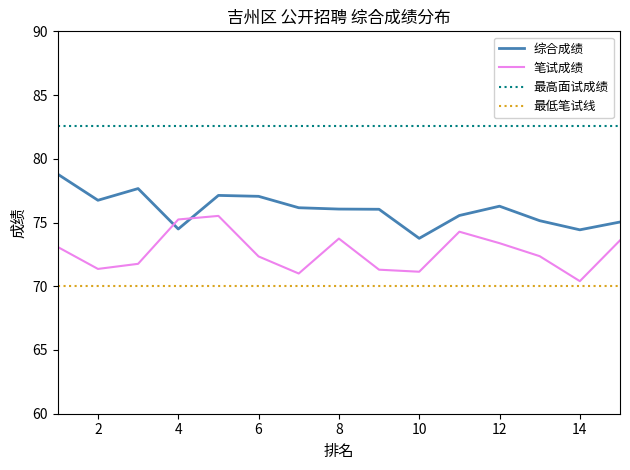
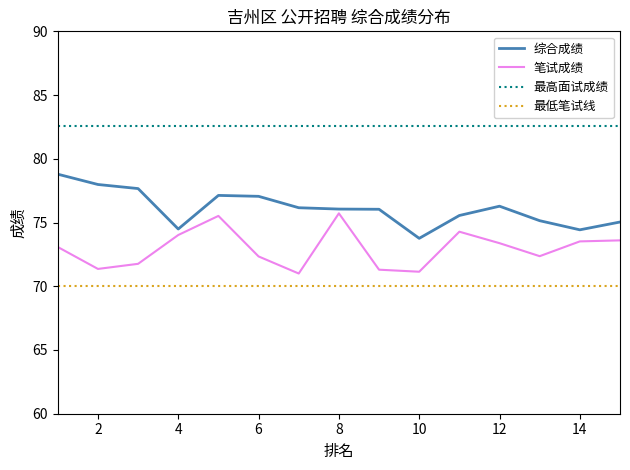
  {
    "综合成绩": {
-     "2": 76.7,
+     "2": 78.0,
      "4": 74.5,
      "6": 77.1,
      "8": 76.1,
      "10": 73.8,
      "12": 76.3,
      "14": 74.4
    },
    "笔试成绩": {
      "2": 71.4,
-     "4": 75.2,
+     "4": 74.0,
      "6": 72.3,
-     "8": 73.7,
+     "8": 75.7,
      "10": 71.1,
      "12": 73.4,
-     "14": 70.4
+     "14": 73.5
    },
    "最高面试成绩": {
      "2": 82.6,
      "4": 82.6,
      "6": 82.6,
      "8": 82.6,
      "10": 82.6,
      "12": 82.6,
      "14": 82.6
    },
    "最低笔试线": {
      "2": 70.0,
      "4": 70.0,
      "6": 70.0,
      "8": 70.0,
      "10": 70.0,
      "12": 70.0,
      "14": 70.0
    }
  }
